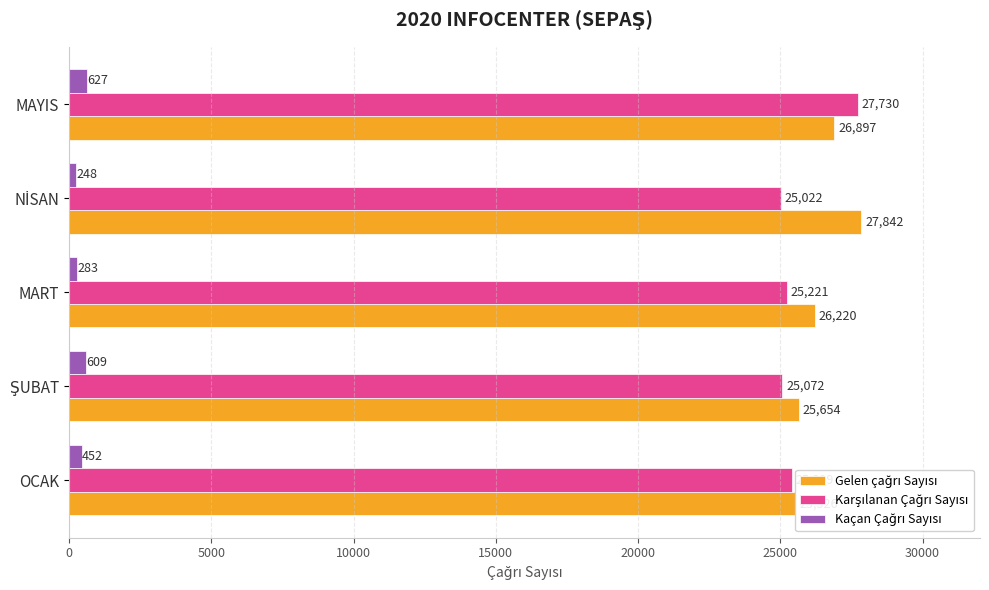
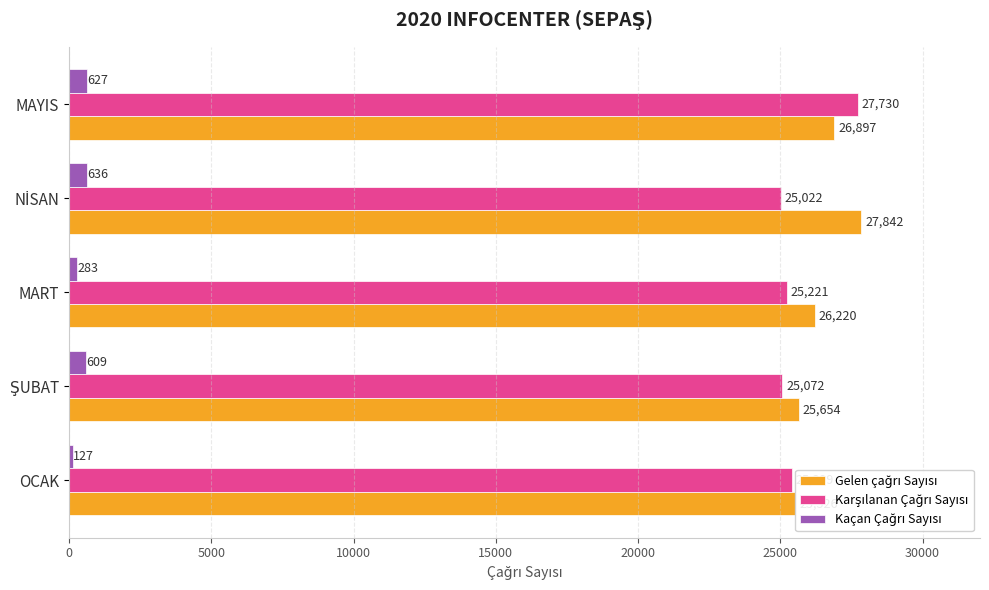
  {
    "Gelen çağrı Sayısı": {
      "MAYIS": "26,897",
      "NİSAN": "27,842",
      "MART": "26,220",
      "ŞUBAT": "25,654"
    },
    "Karşılanan Çağrı Sayısı": {
      "MAYIS": "27,730",
      "NİSAN": "25,022",
      "MART": "25,221",
      "ŞUBAT": "25,072"
    },
    "Kaçan Çağrı Sayısı": {
      "MAYIS": "627",
-     "NİSAN": "248",
+     "NİSAN": "636",
      "MART": "283",
      "ŞUBAT": "609",
-     "OCAK": "452"
+     "OCAK": "127"
    }
  }
